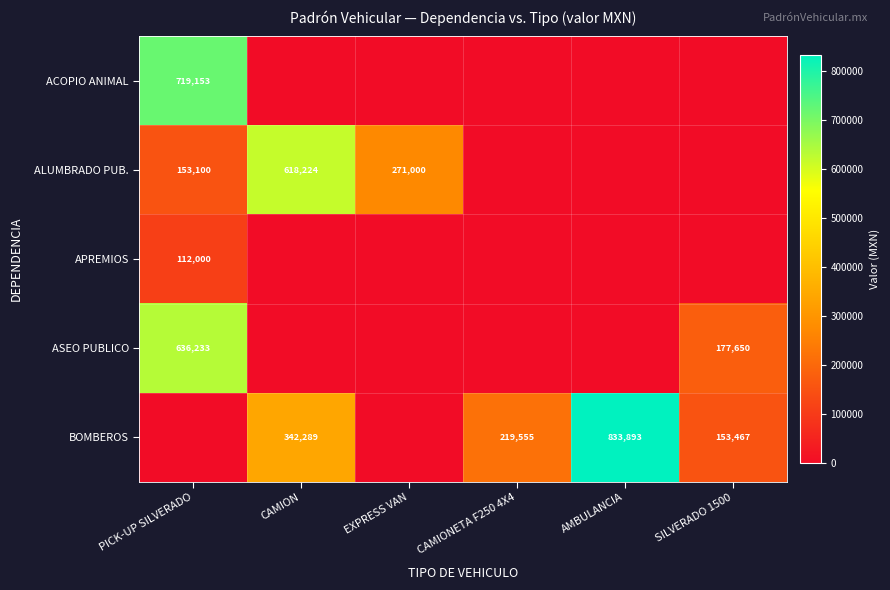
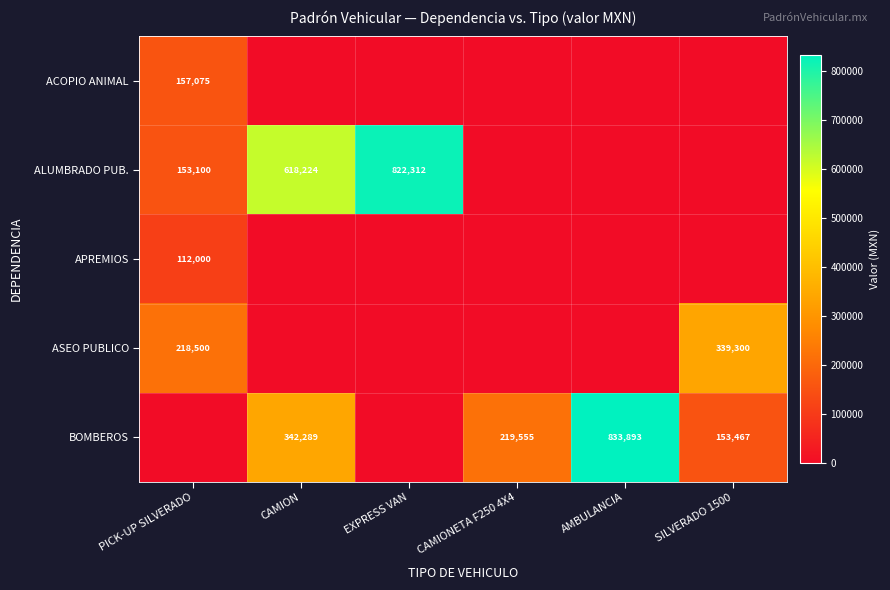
  {
    "ACOPIO ANIMAL": {
-     "PICK-UP SILVERADO": "719,153"
+     "PICK-UP SILVERADO": "157,075"
    },
    "ALUMBRADO PUB.": {
      "PICK-UP SILVERADO": "153,100",
      "CAMION": "618,224",
-     "EXPRESS VAN": "271,000"
+     "EXPRESS VAN": "822,312"
    },
    "APREMIOS": {
      "PICK-UP SILVERADO": "112,000"
    },
    "ASEO PUBLICO": {
-     "PICK-UP SILVERADO": "636,233",
-     "SILVERADO 1500": "177,650"
+     "PICK-UP SILVERADO": "218,500",
+     "SILVERADO 1500": "339,300"
    },
    "BOMBEROS": {
      "CAMION": "342,289",
      "CAMIONETA F250 4X4": "219,555",
      "AMBULANCIA": "833,893",
      "SILVERADO 1500": "153,467"
    }
  }
